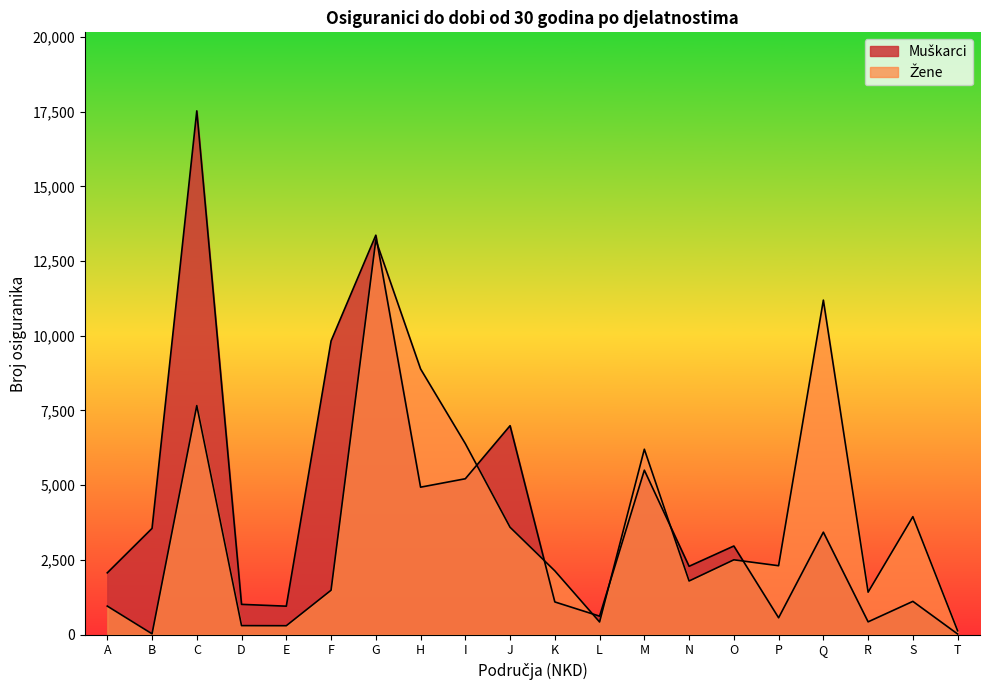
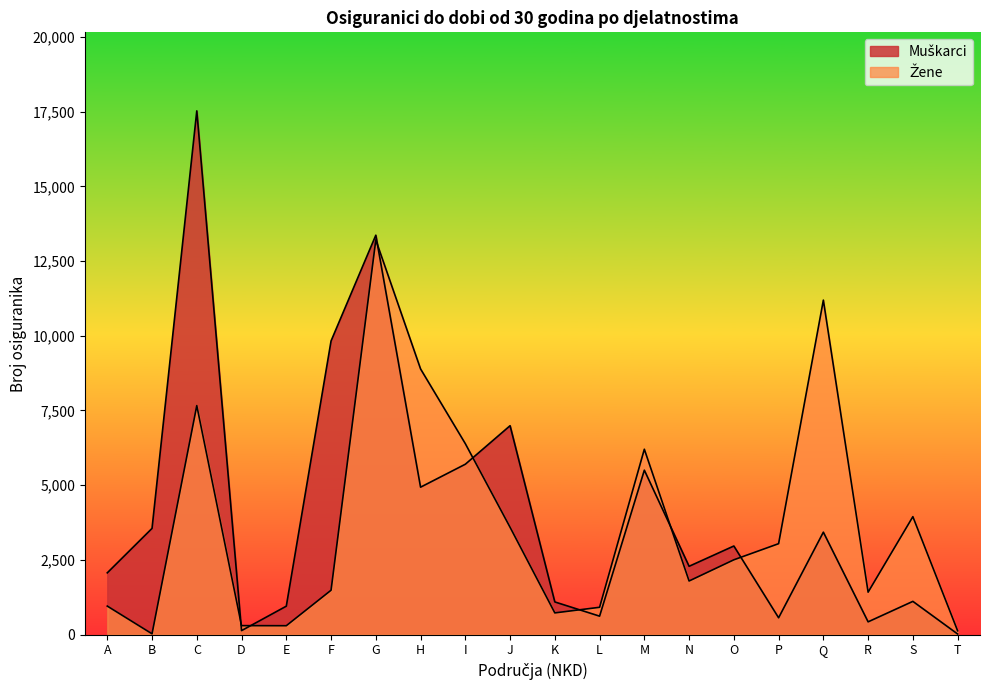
  {
    "Muškarci": {
      "A": "2,100",
      "B": "3,600",
      "C": "17,500",
-     "D": "1,000",
+     "D": "100",
      "E": "900",
      "F": "9,800",
      "G": "13,400",
      "H": "4,900",
-     "I": "5,200",
+     "I": "5,700",
      "J": "7,000",
      "K": "1,100",
      "L": "600",
      "M": "5,500",
      "N": "2,300",
      "O": "3,000",
      "P": "600",
      "Q": "3,400",
      "R": "400",
      "S": "1,100",
      "T": "0"
    },
    "Žene": {
      "A": "1,000",
      "B": "0",
      "C": "7,700",
      "D": "300",
      "E": "300",
      "F": "1,500",
      "G": "13,200",
      "H": "8,900",
      "I": "6,400",
      "J": "3,600",
-     "K": "2,100",
-     "L": "400",
+     "K": "700",
+     "L": "900",
      "M": "6,200",
      "N": "1,800",
      "O": "2,500",
-     "P": "2,300",
+     "P": "3,000",
      "Q": "11,200",
      "R": "1,400",
      "S": "3,900",
      "T": "100"
    }
  }
